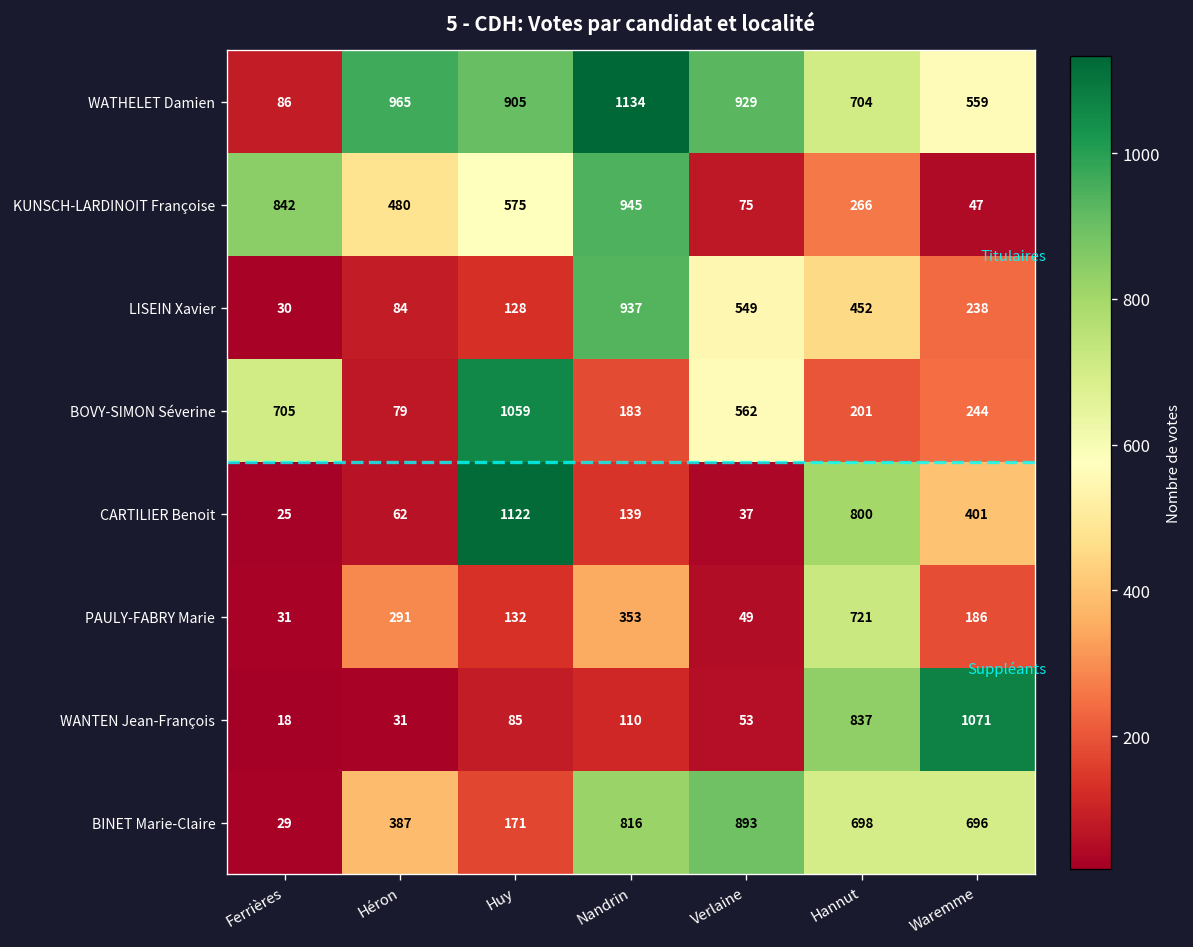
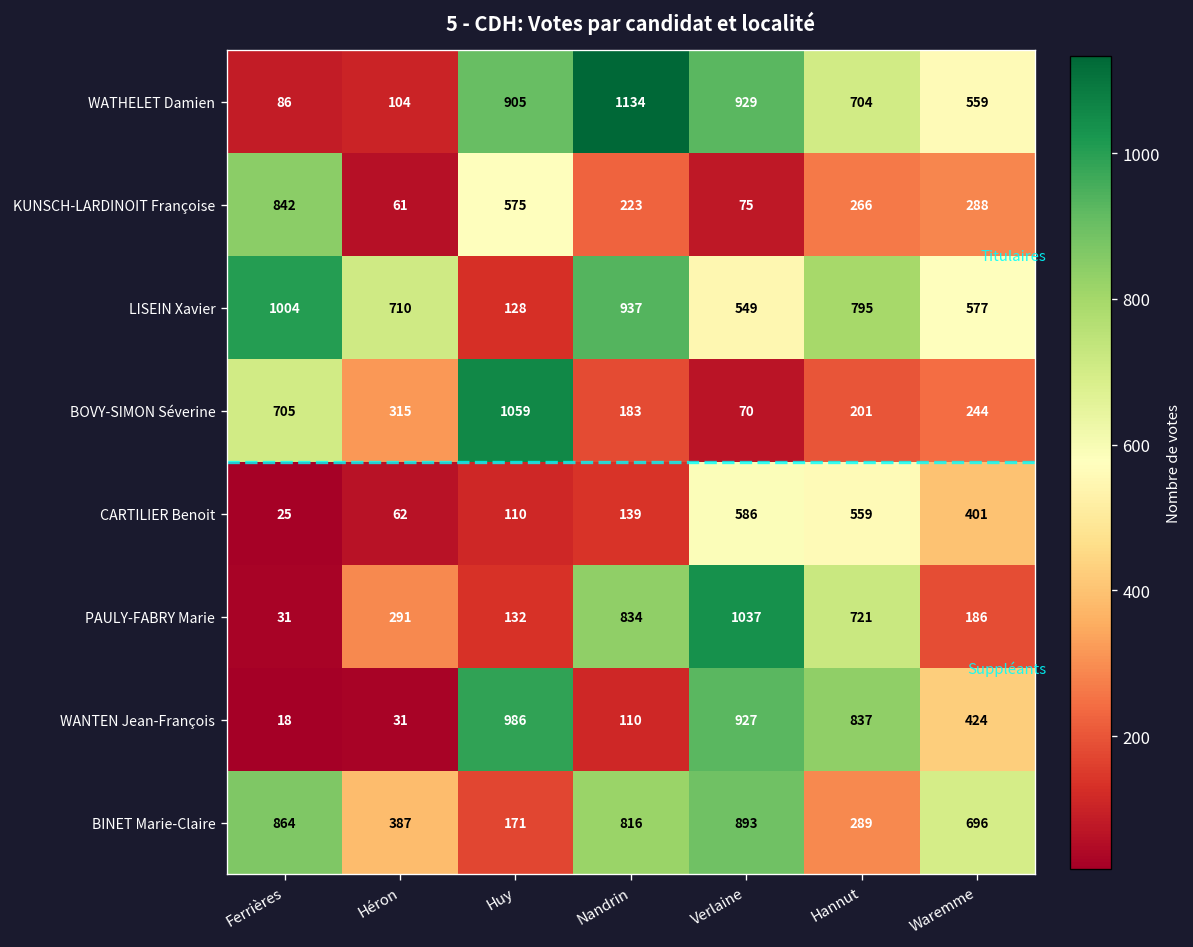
  {
    "WATHELET Damien": {
      "Ferrières": 86,
-     "Héron": 965,
+     "Héron": 104,
      "Huy": 905,
      "Nandrin": 1134,
      "Verlaine": 929,
      "Hannut": 704,
      "Waremme": 559
    },
    "KUNSCH-LARDINOIT Françoise": {
      "Ferrières": 842,
-     "Héron": 480,
+     "Héron": 61,
      "Huy": 575,
-     "Nandrin": 945,
+     "Nandrin": 223,
      "Verlaine": 75,
      "Hannut": 266,
-     "Waremme": 47
+     "Waremme": 288
    },
    "LISEIN Xavier": {
-     "Ferrières": 30,
-     "Héron": 84,
+     "Ferrières": 1004,
+     "Héron": 710,
      "Huy": 128,
      "Nandrin": 937,
      "Verlaine": 549,
-     "Hannut": 452,
-     "Waremme": 238
+     "Hannut": 795,
+     "Waremme": 577
    },
    "BOVY-SIMON Séverine": {
      "Ferrières": 705,
-     "Héron": 79,
+     "Héron": 315,
      "Huy": 1059,
      "Nandrin": 183,
-     "Verlaine": 562,
+     "Verlaine": 70,
      "Hannut": 201,
      "Waremme": 244
    },
    "CARTILIER Benoit": {
      "Ferrières": 25,
      "Héron": 62,
-     "Huy": 1122,
+     "Huy": 110,
      "Nandrin": 139,
-     "Verlaine": 37,
-     "Hannut": 800,
+     "Verlaine": 586,
+     "Hannut": 559,
      "Waremme": 401
    },
    "PAULY-FABRY Marie": {
      "Ferrières": 31,
      "Héron": 291,
      "Huy": 132,
-     "Nandrin": 353,
-     "Verlaine": 49,
+     "Nandrin": 834,
+     "Verlaine": 1037,
      "Hannut": 721
    },
    "WANTEN Jean-François": {
      "Ferrières": 18,
      "Héron": 31,
-     "Huy": 85,
+     "Huy": 986,
      "Nandrin": 110,
-     "Verlaine": 53,
+     "Verlaine": 927,
      "Hannut": 837,
-     "Waremme": 1071
+     "Waremme": 424
    },
    "BINET Marie-Claire": {
-     "Ferrières": 29,
+     "Ferrières": 864,
      "Héron": 387,
      "Huy": 171,
      "Nandrin": 816,
      "Verlaine": 893,
-     "Hannut": 698,
+     "Hannut": 289,
      "Waremme": 696
    }
  }
